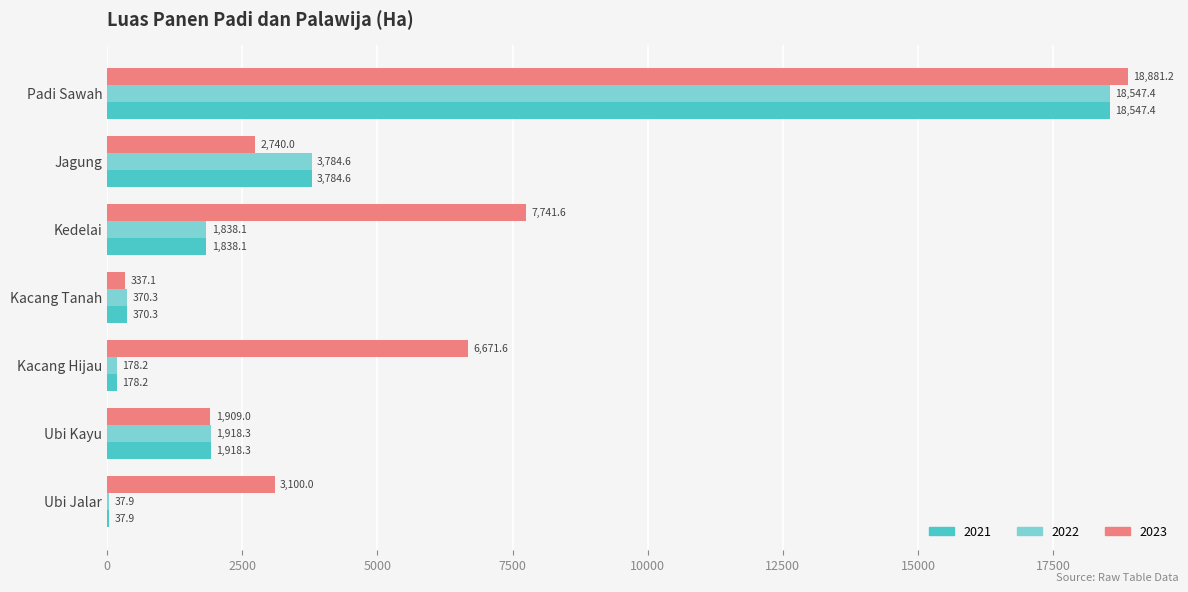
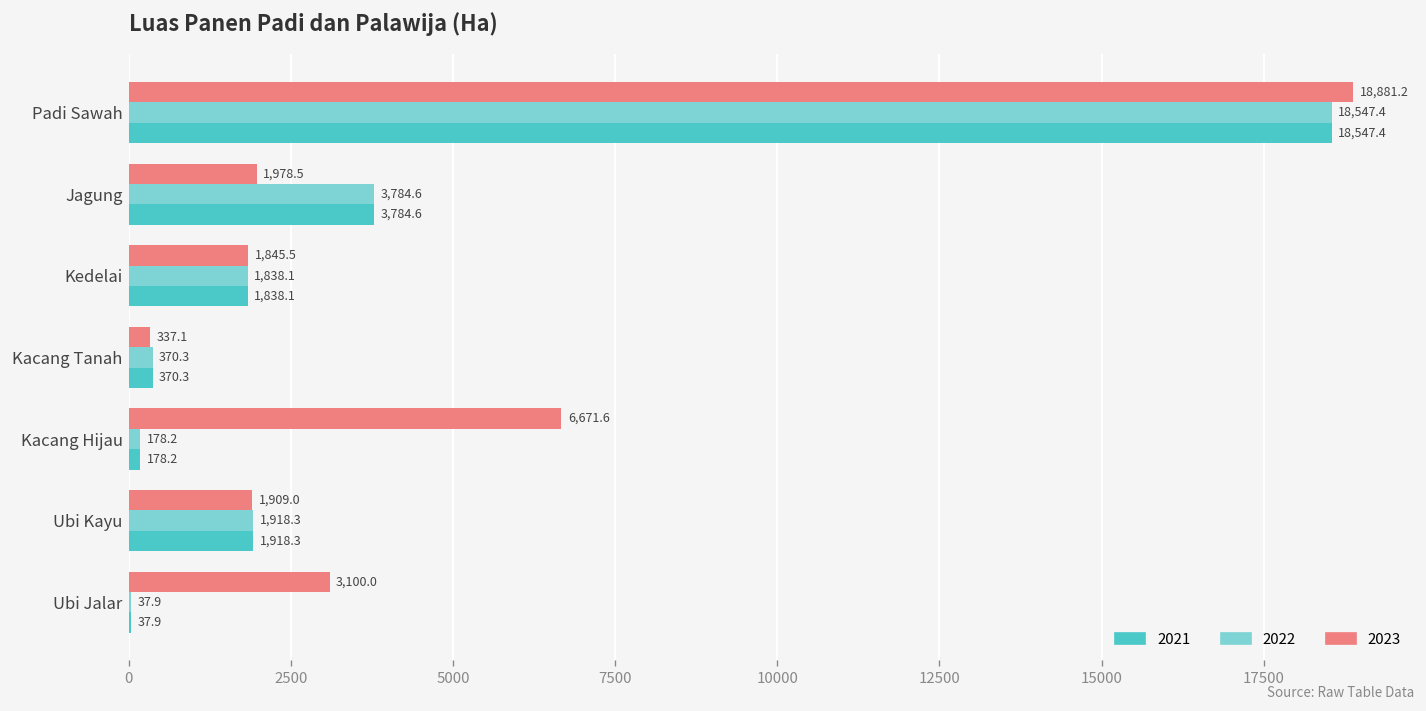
  {
    "2023": {
      "Padi Sawah": "18,881.2",
-     "Jagung": "2,740.0",
-     "Kedelai": "7,741.6",
+     "Jagung": "1,978.5",
+     "Kedelai": "1,845.5",
      "Kacang Tanah": "337.1",
      "Kacang Hijau": "6,671.6",
      "Ubi Kayu": "1,909.0",
      "Ubi Jalar": "3,100.0"
    }
  }
